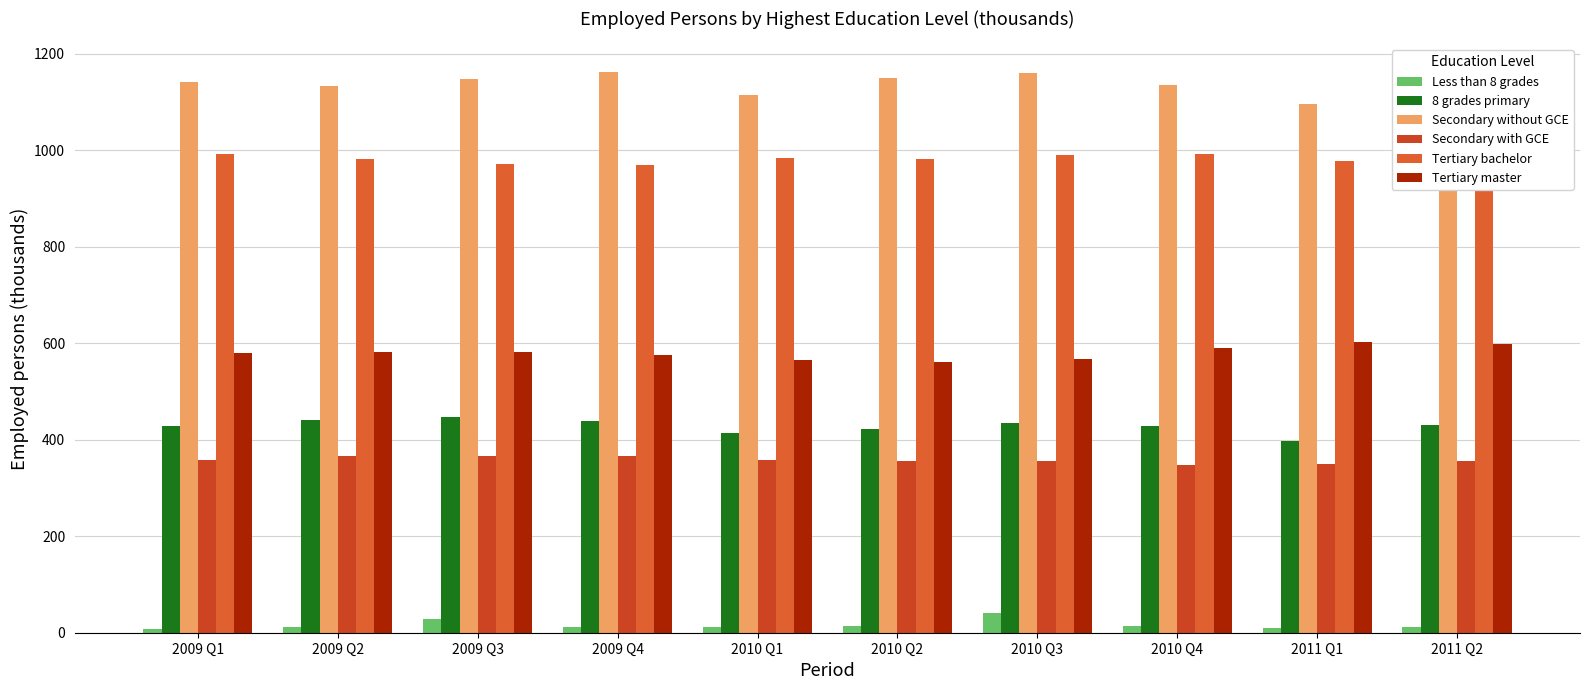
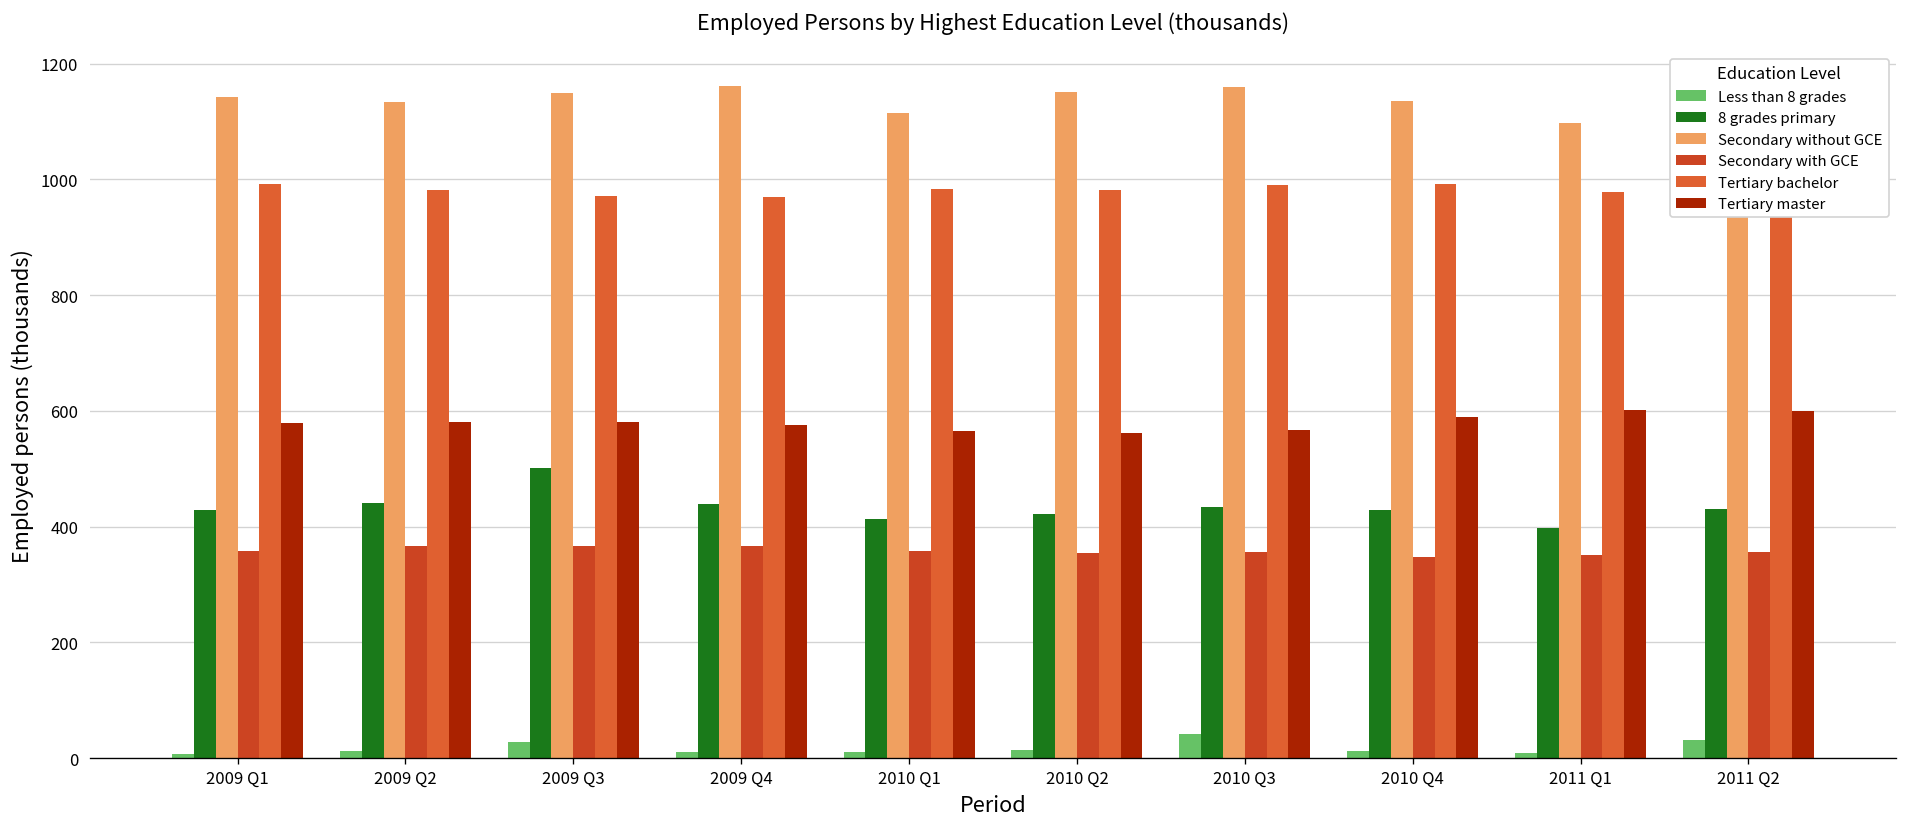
  {
    "Less than 8 grades": {
      "2009 Q1": 10,
      "2009 Q2": 10,
      "2009 Q3": 30,
      "2009 Q4": 10,
      "2010 Q1": 10,
      "2010 Q2": 10,
      "2010 Q3": 40,
      "2010 Q4": 10,
      "2011 Q1": 10,
-     "2011 Q2": 10
+     "2011 Q2": 30
    },
    "8 grades primary": {
      "2009 Q1": 430,
      "2009 Q2": 440,
-     "2009 Q3": 450,
+     "2009 Q3": 500,
      "2009 Q4": 440,
      "2010 Q1": 410,
      "2010 Q2": 420,
      "2010 Q3": 430,
      "2010 Q4": 430,
      "2011 Q1": 400,
      "2011 Q2": 430
    },
    "Secondary without GCE": {
      "2009 Q1": 1140,
      "2009 Q2": 1130,
      "2009 Q3": 1150,
      "2009 Q4": 1160,
      "2010 Q1": 1110,
      "2010 Q2": 1150,
      "2010 Q3": 1160,
      "2010 Q4": 1140,
      "2011 Q1": 1100
    }
  }
